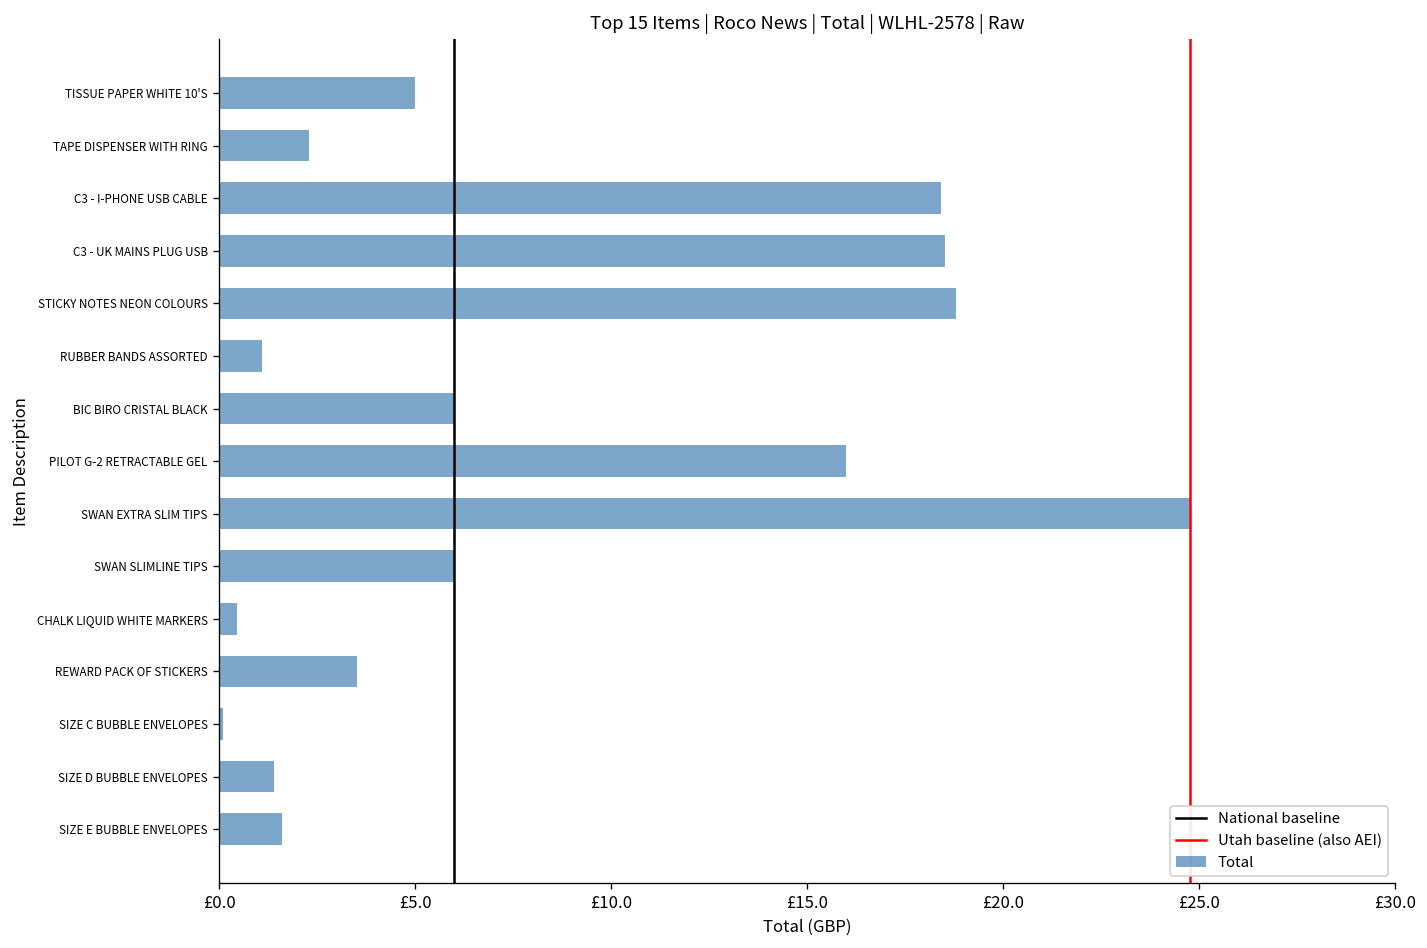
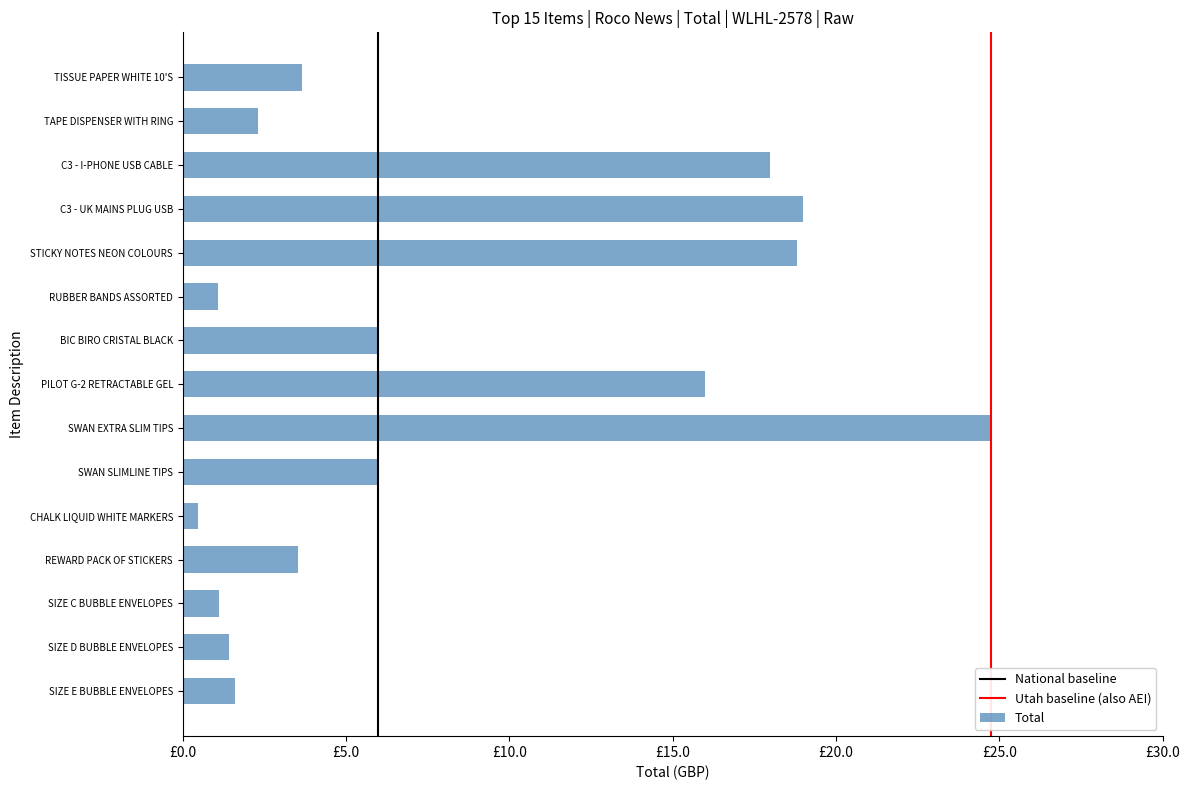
  {
-   "TISSUE PAPER WHITE 10'S": "£5.0",
+   "TISSUE PAPER WHITE 10'S": "£3.6",
    "TAPE DISPENSER WITH RING": "£2.3",
-   "C3 - I-PHONE USB CABLE": "£18.4",
-   "C3 - UK MAINS PLUG USB": "£18.5",
+   "C3 - I-PHONE USB CABLE": "£18.0",
+   "C3 - UK MAINS PLUG USB": "£19.0",
    "STICKY NOTES NEON COLOURS": "£18.8",
    "RUBBER BANDS ASSORTED": "£1.1",
    "BIC BIRO CRISTAL BLACK": "£6.0",
    "PILOT G-2 RETRACTABLE GEL": "£16.0",
    "SWAN EXTRA SLIM TIPS": "£24.8",
    "SWAN SLIMLINE TIPS": "£6.0",
    "CHALK LIQUID WHITE MARKERS": "£0.5",
    "REWARD PACK OF STICKERS": "£3.5",
-   "SIZE C BUBBLE ENVELOPES": "£0.1",
+   "SIZE C BUBBLE ENVELOPES": "£1.1",
    "SIZE D BUBBLE ENVELOPES": "£1.4",
    "SIZE E BUBBLE ENVELOPES": "£1.6"
  }
